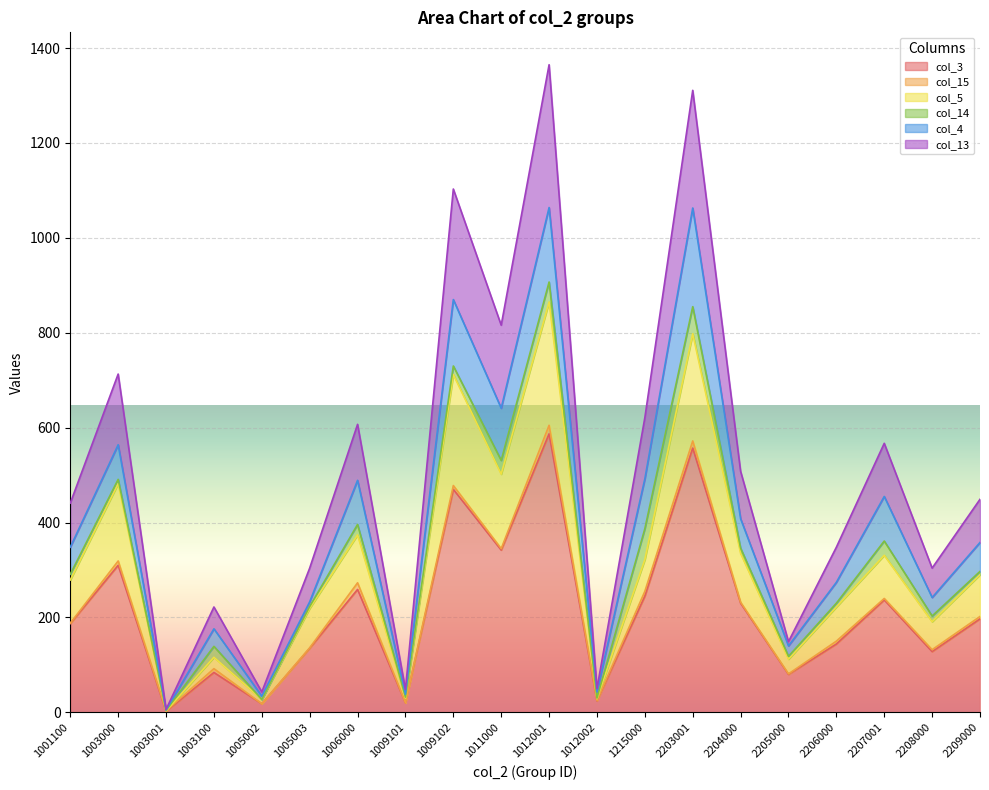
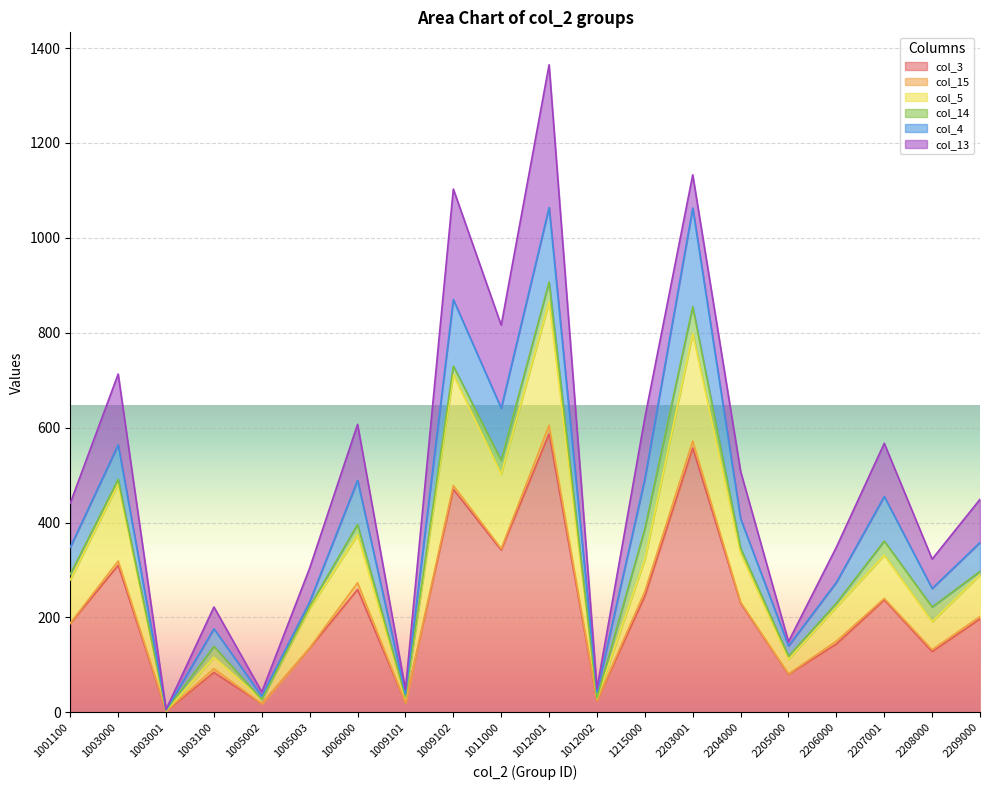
  {
    "col_3": {
      "1003000": 310,
      "1003100": 80,
      "1006000": 260,
      "1009102": 470,
      "1012001": 590,
      "1215000": 250,
      "2203001": 560,
      "2206000": 140
    },
    "col_14": {
      "1001100": 10,
      "1003000": 10,
      "1003100": 20,
      "1006000": 20,
      "1009102": 20,
      "1011000": 30,
      "1012001": 40,
      "1215000": 70,
      "2203001": 60,
      "2204000": 10,
      "2205000": 10,
      "2206000": 10,
      "2207001": 30,
-     "2208000": 10,
+     "2208000": 30,
      "2209000": 10
    },
    "col_4": {
      "1001100": 60,
      "1003000": 70,
      "1003100": 40,
      "1005002": 10,
      "1005003": 10,
      "1006000": 90,
      "1009101": 10,
      "1009102": 140,
      "1011000": 110,
      "1012001": 160,
      "1012002": 10,
      "1215000": 110,
      "2203001": 210,
      "2204000": 60,
      "2205000": 20,
      "2206000": 40,
      "2207001": 90,
      "2208000": 40,
      "2209000": 60
    },
    "col_13": {
      "1001100": 90,
      "1003000": 150,
      "1003100": 50,
      "1005002": 10,
      "1005003": 70,
      "1006000": 120,
      "1009101": 10,
      "1009102": 230,
      "1011000": 180,
      "1012001": 300,
      "1012002": 10,
      "1215000": 130,
-     "2203001": 250,
+     "2203001": 70,
      "2204000": 100,
      "2205000": 10,
      "2206000": 70,
      "2207001": 110,
      "2208000": 60,
      "2209000": 90
    }
  }
